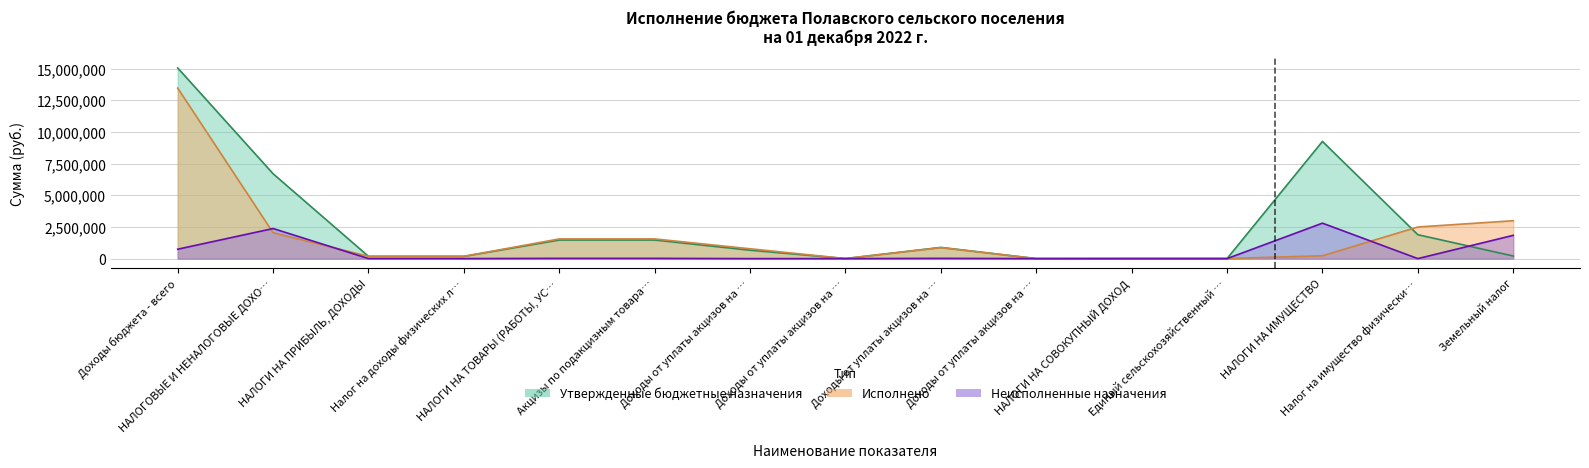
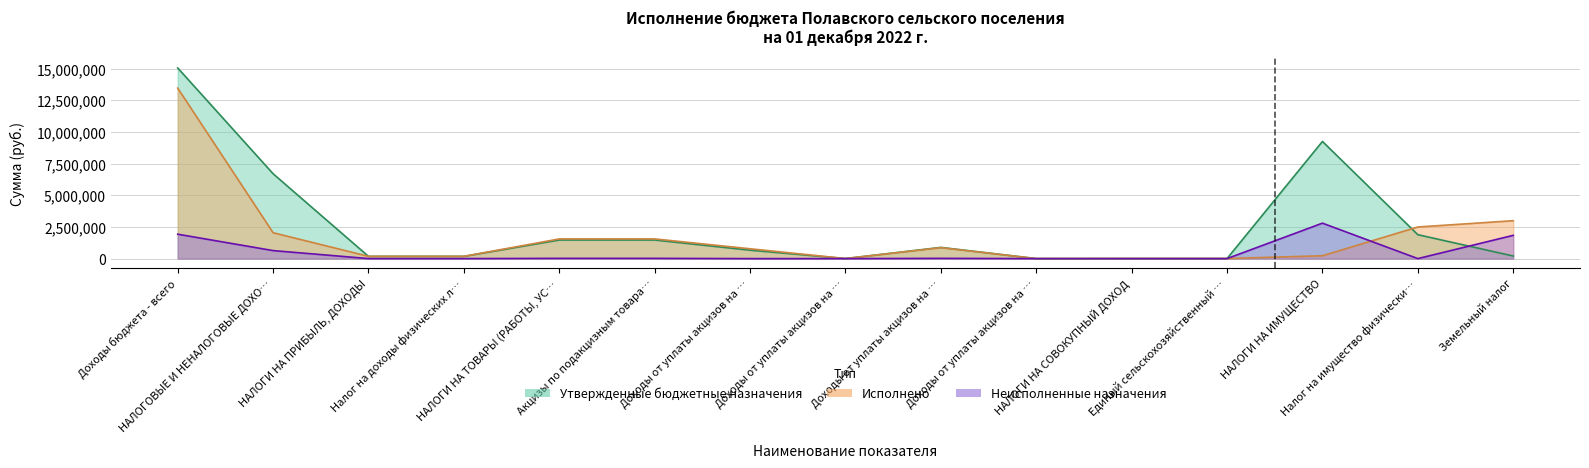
  {
    "Утвержденные бюджетные назначения": {
      "Доходы бюджета - всего": "15,000,000",
      "НАЛОГОВЫЕ И НЕНАЛОГОВЫЕ ДОХО…": "6,700,000",
      "НАЛОГИ НА ИМУЩЕСТВО": "9,200,000",
      "Налог на имущество физически…": "1,900,000",
      "Земельный налог": "200,000"
    },
    "Исполнено": {
      "Доходы бюджета - всего": "13,500,000",
      "НАЛОГОВЫЕ И НЕНАЛОГОВЫЕ ДОХО…": "2,000,000",
      "НАЛОГИ НА ИМУЩЕСТВО": "200,000",
      "Налог на имущество физически…": "2,500,000",
      "Земельный налог": "3,000,000"
    },
    "Неисполненные назначения": {
-     "Доходы бюджета - всего": "700,000",
-     "НАЛОГОВЫЕ И НЕНАЛОГОВЫЕ ДОХО…": "2,400,000",
+     "Доходы бюджета - всего": "1,900,000",
+     "НАЛОГОВЫЕ И НЕНАЛОГОВЫЕ ДОХО…": "600,000",
      "НАЛОГИ НА ТОВАРЫ (РАБОТЫ, УС…": "0",
      "Акцизы по подакцизным товара…": "0",
      "НАЛОГИ НА ИМУЩЕСТВО": "2,800,000",
      "Налог на имущество физически…": "0",
      "Земельный налог": "1,800,000"
    }
  }
